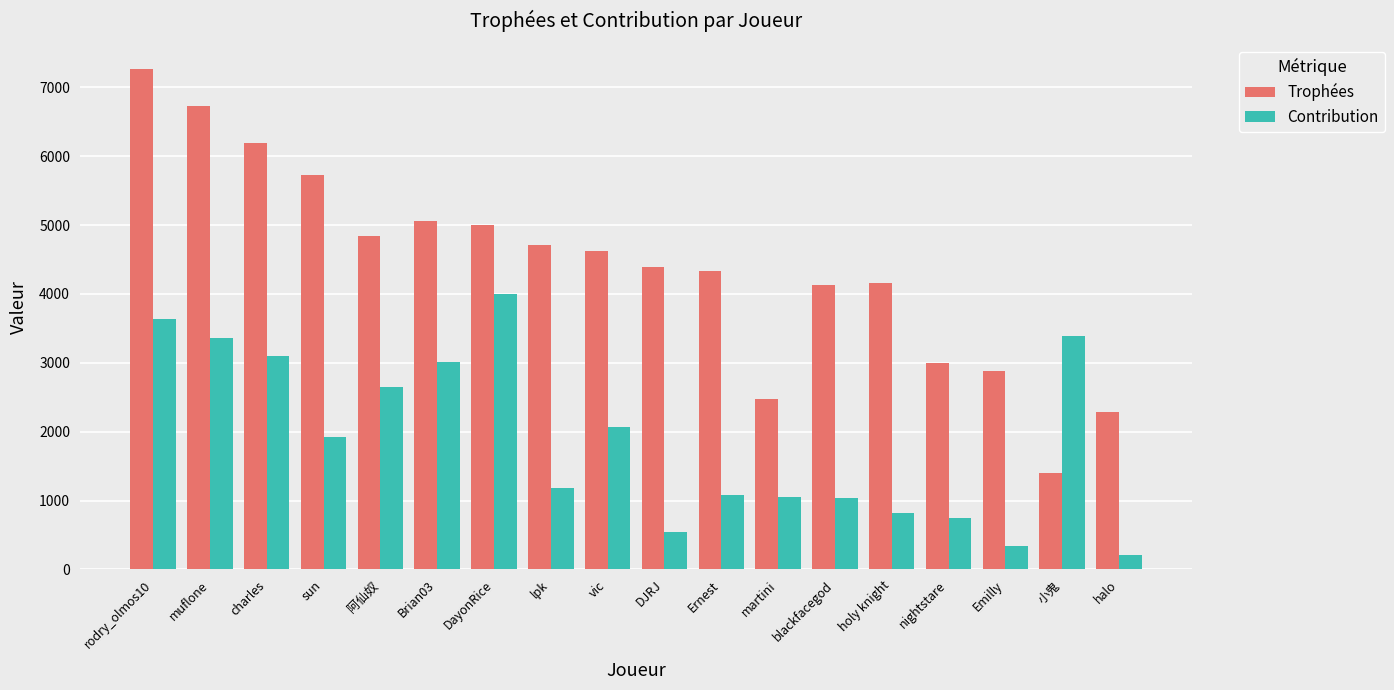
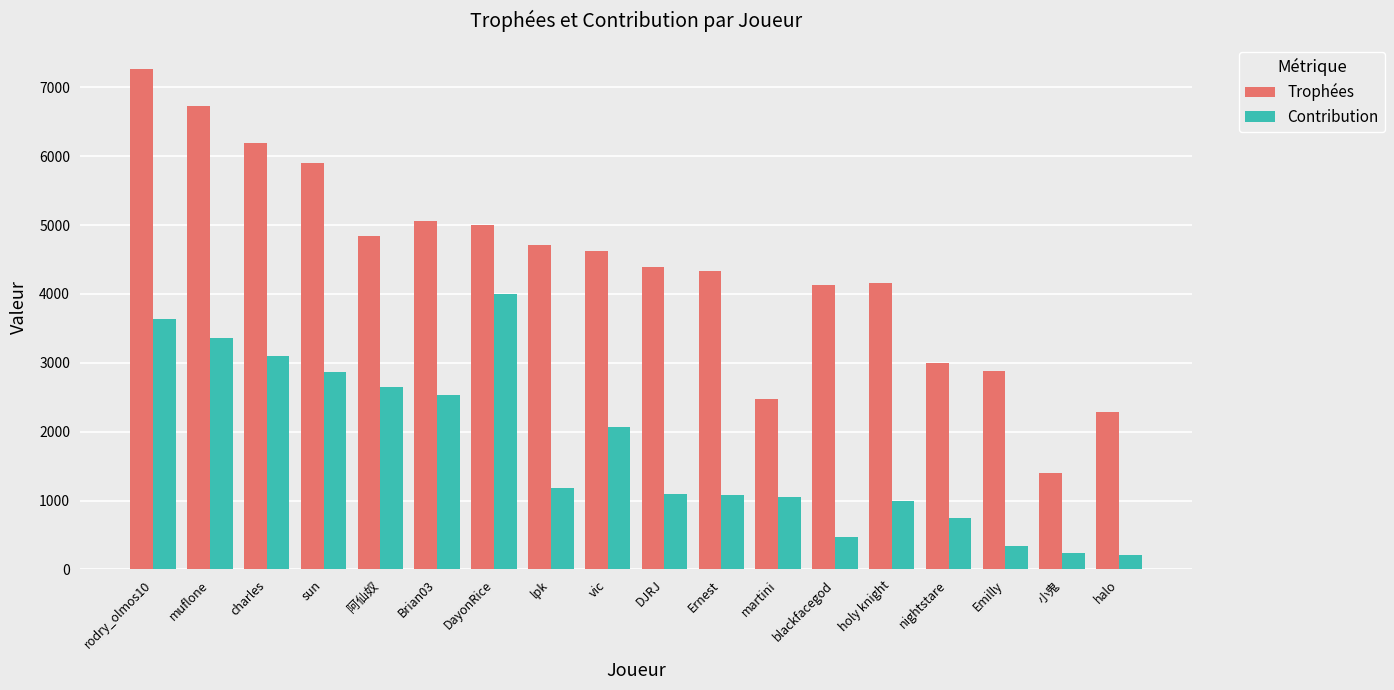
  {
    "Trophées": {
      "rodry_olmos10": 7300,
      "muflone": 6700,
      "charles": 6200,
-     "sun": 5700,
+     "sun": 5900,
      "阿仙奴": 4800,
      "Brian03": 5100,
      "DayonRice": 5000,
      "lpk": 4700,
      "vic": 4600,
      "DJRJ": 4400,
      "Ernest": 4300,
      "martini": 2500,
      "blackfacegod": 4100,
      "holy knight": 4200,
      "nightstare": 3000,
      "Emilly": 2900,
      "小鬼": 1400,
      "halo": 2300
    },
    "Contribution": {
      "rodry_olmos10": 3600,
      "muflone": 3400,
      "charles": 3100,
-     "sun": 1900,
+     "sun": 2900,
      "阿仙奴": 2700,
-     "Brian03": 3000,
+     "Brian03": 2500,
      "DayonRice": 4000,
      "lpk": 1200,
      "vic": 2100,
-     "DJRJ": 500,
+     "DJRJ": 1100,
      "Ernest": 1100,
      "martini": 1100,
-     "blackfacegod": 1000,
-     "holy knight": 800,
+     "blackfacegod": 500,
+     "holy knight": 1000,
      "nightstare": 800,
      "Emilly": 300,
-     "小鬼": 3400,
+     "小鬼": 200,
      "halo": 200
    }
  }
